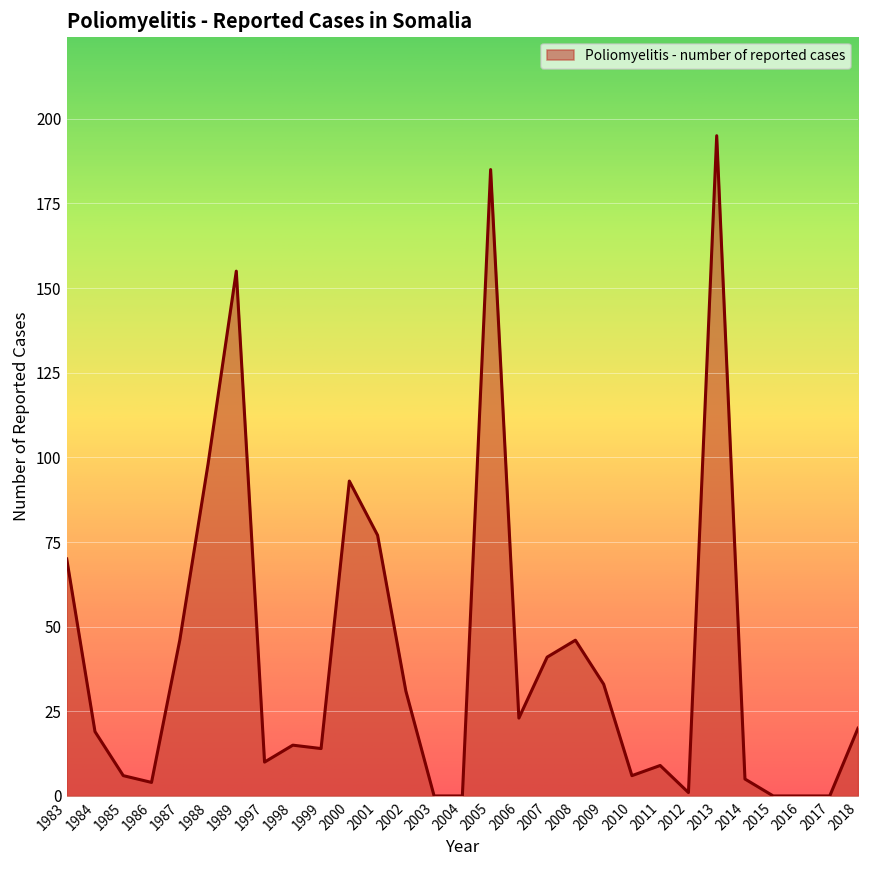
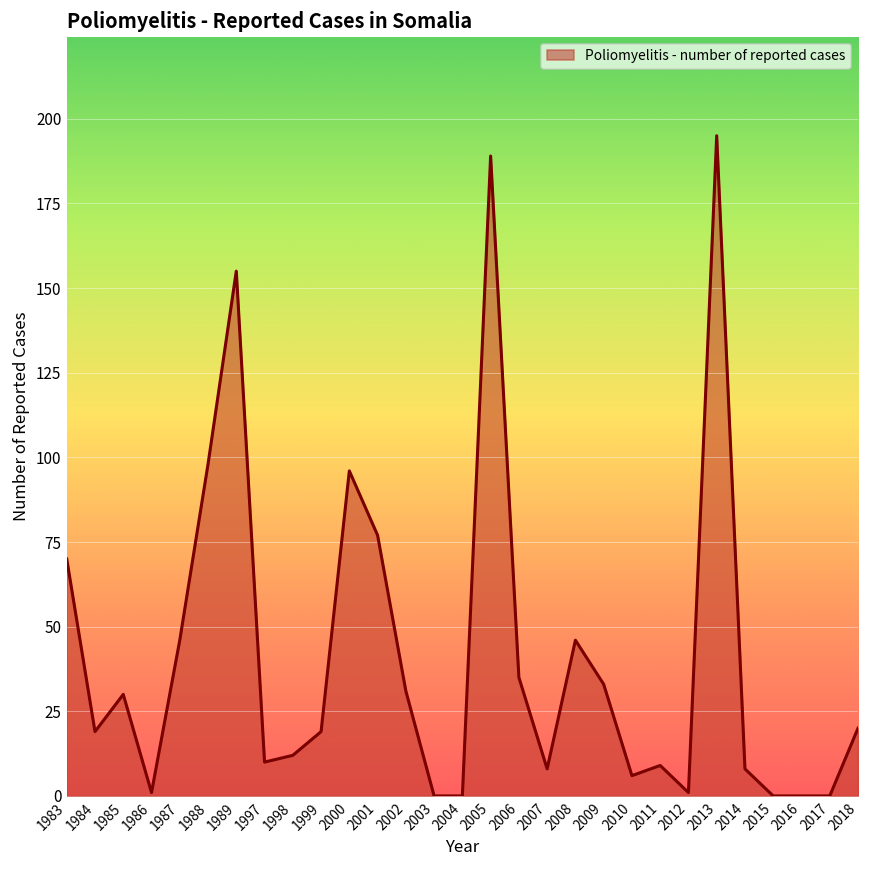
  {
    "1983": 70,
    "1984": 19,
-   "1985": 6,
-   "1986": 4,
+   "1985": 30,
+   "1986": 1,
    "1987": 46,
    "1988": 98,
    "1989": 155,
    "1997": 10,
-   "1998": 15,
-   "1999": 14,
-   "2000": 93,
+   "1998": 12,
+   "1999": 19,
+   "2000": 96,
    "2001": 77,
    "2002": 31,
    "2003": 0,
    "2004": 0,
-   "2005": 185,
-   "2006": 23,
-   "2007": 41,
+   "2005": 189,
+   "2006": 35,
+   "2007": 8,
    "2008": 46,
    "2009": 33,
    "2010": 6,
    "2011": 9,
    "2012": 1,
    "2013": 195,
-   "2014": 5,
+   "2014": 8,
    "2015": 0,
    "2016": 0,
    "2017": 0,
    "2018": 20
  }
